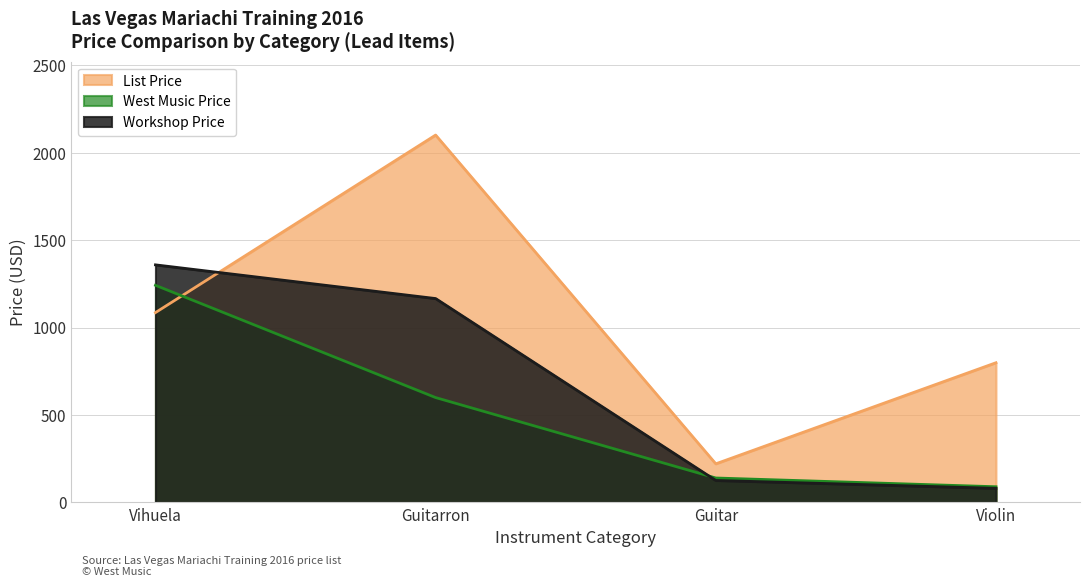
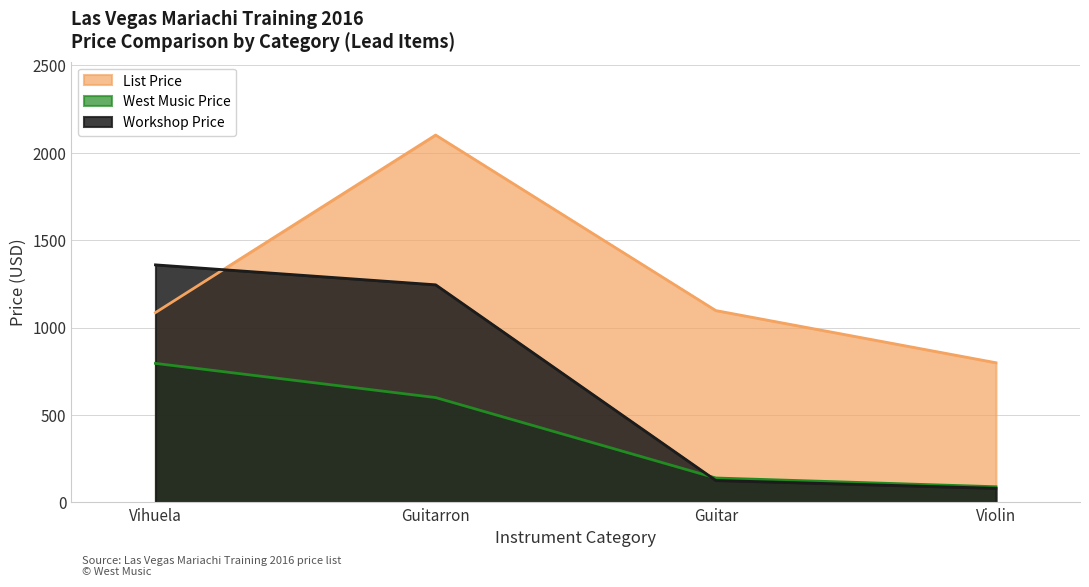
  {
    "List Price": {
      "Vihuela": 1090,
      "Guitarron": 2100,
-     "Guitar": 220,
+     "Guitar": 1100,
      "Violin": 800
    },
    "West Music Price": {
-     "Vihuela": 1240,
+     "Vihuela": 800,
      "Guitarron": 600
    },
    "Workshop Price": {
      "Vihuela": 1360,
-     "Guitarron": 1170
+     "Guitarron": 1240
    }
  }
